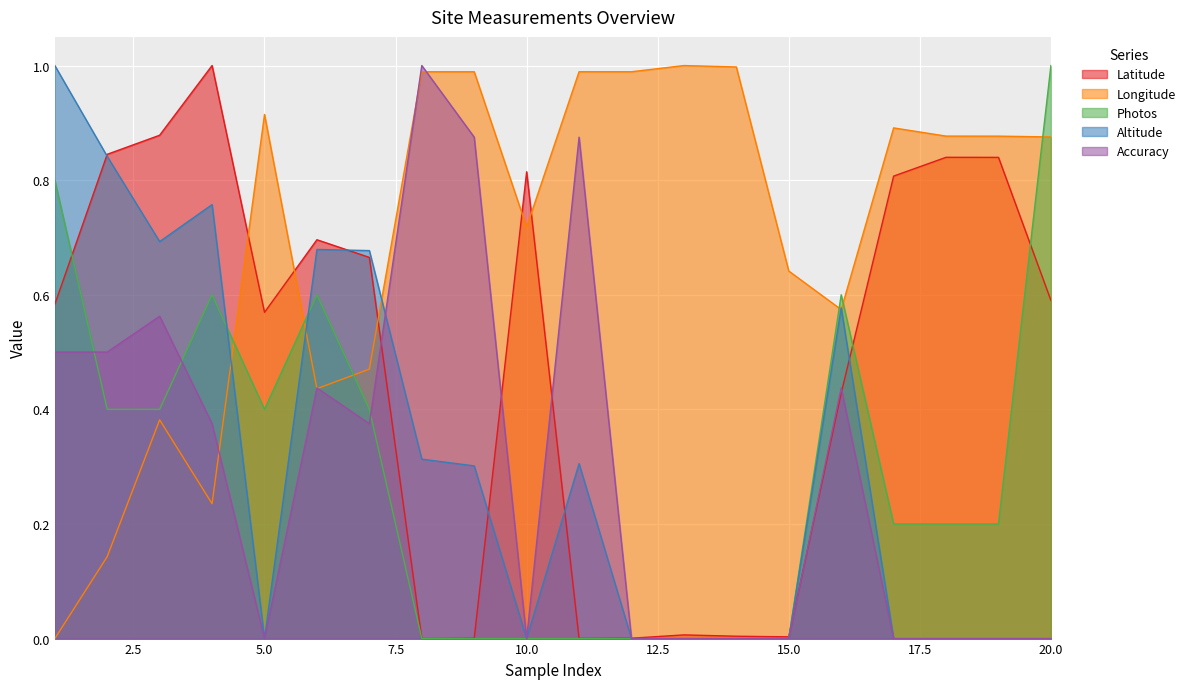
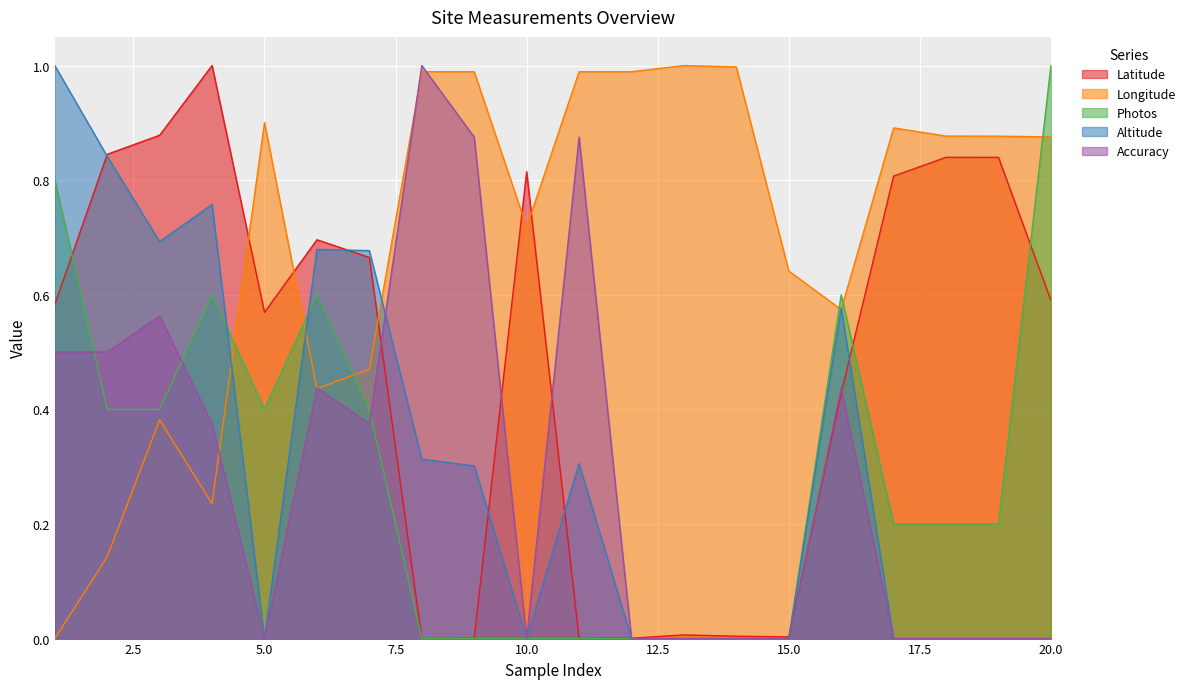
  {
    "Latitude": {
      "5.0": 0.57,
      "10.0": 0.81,
      "20.0": 0.59
    },
    "Longitude": {
-     "5.0": 0.91,
+     "5.0": 0.90,
      "10.0": 0.72,
      "15.0": 0.64,
      "20.0": 0.88
    },
    "Photos": {
      "5.0": 0.40,
      "20.0": 1.00
    }
  }
